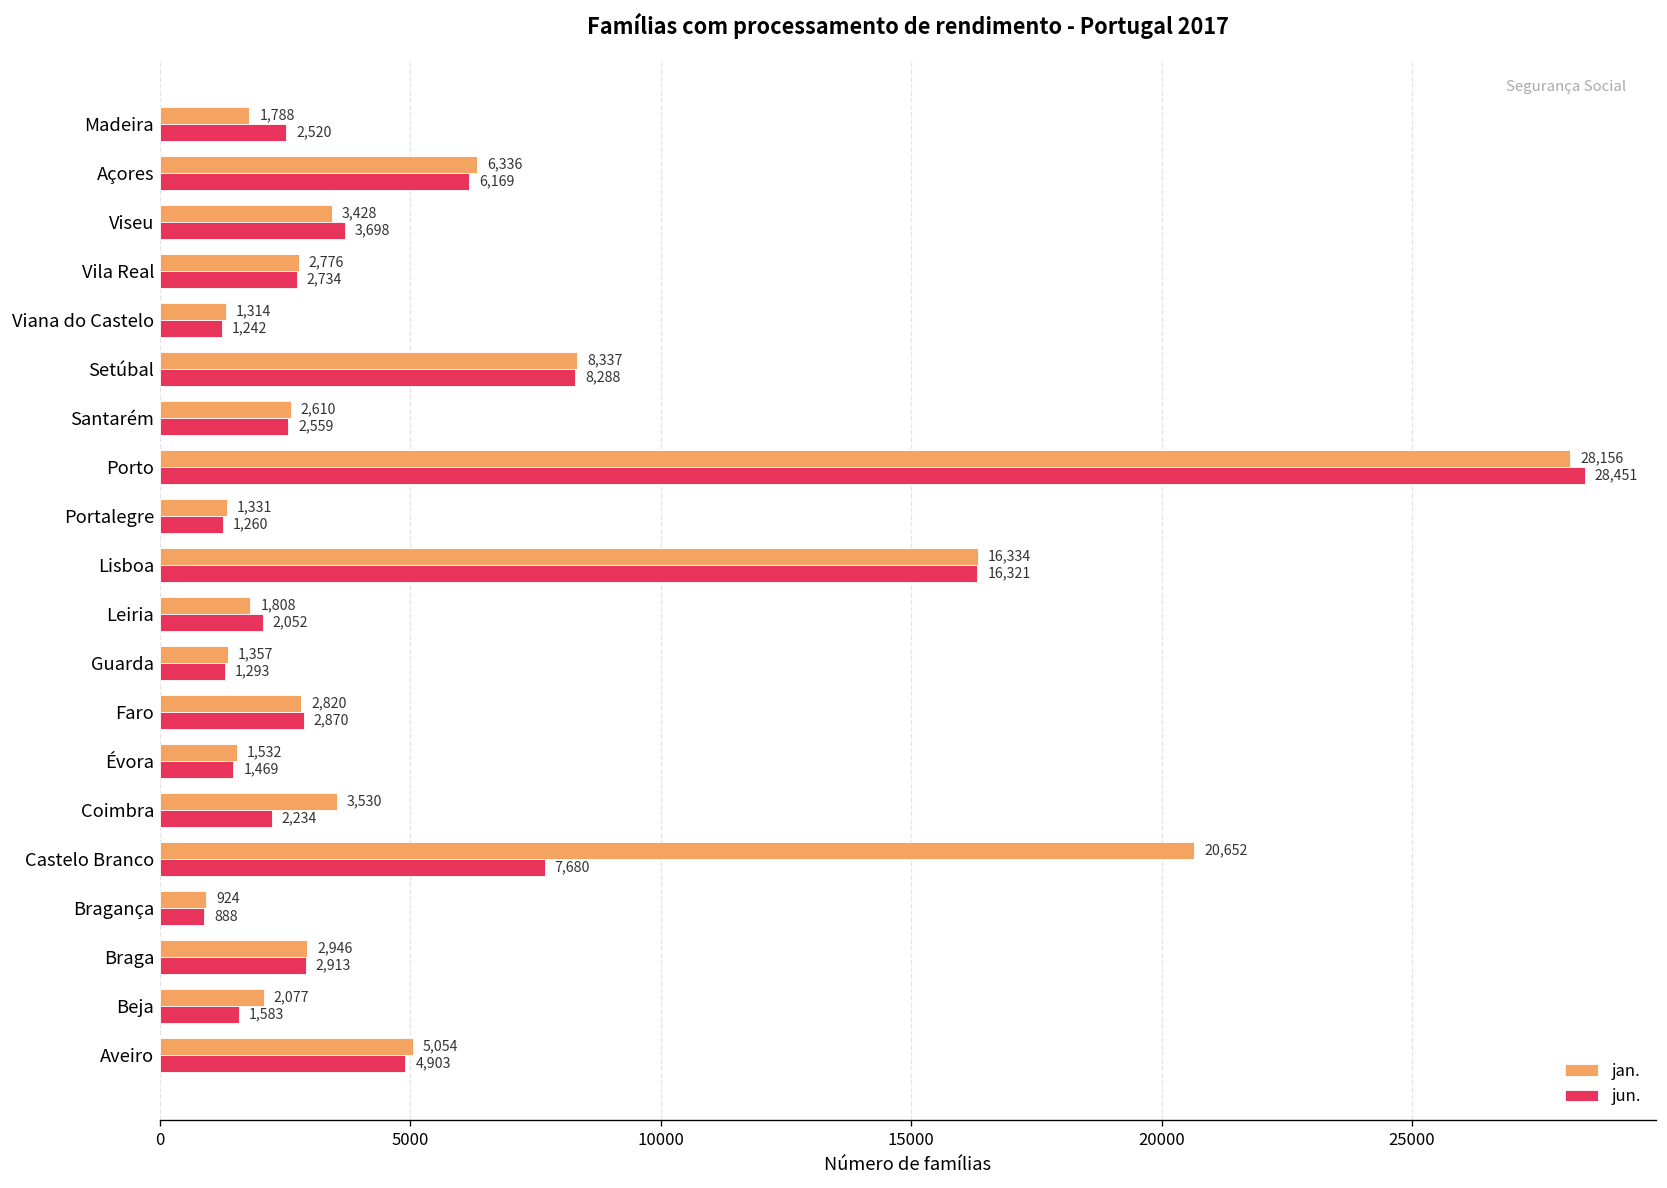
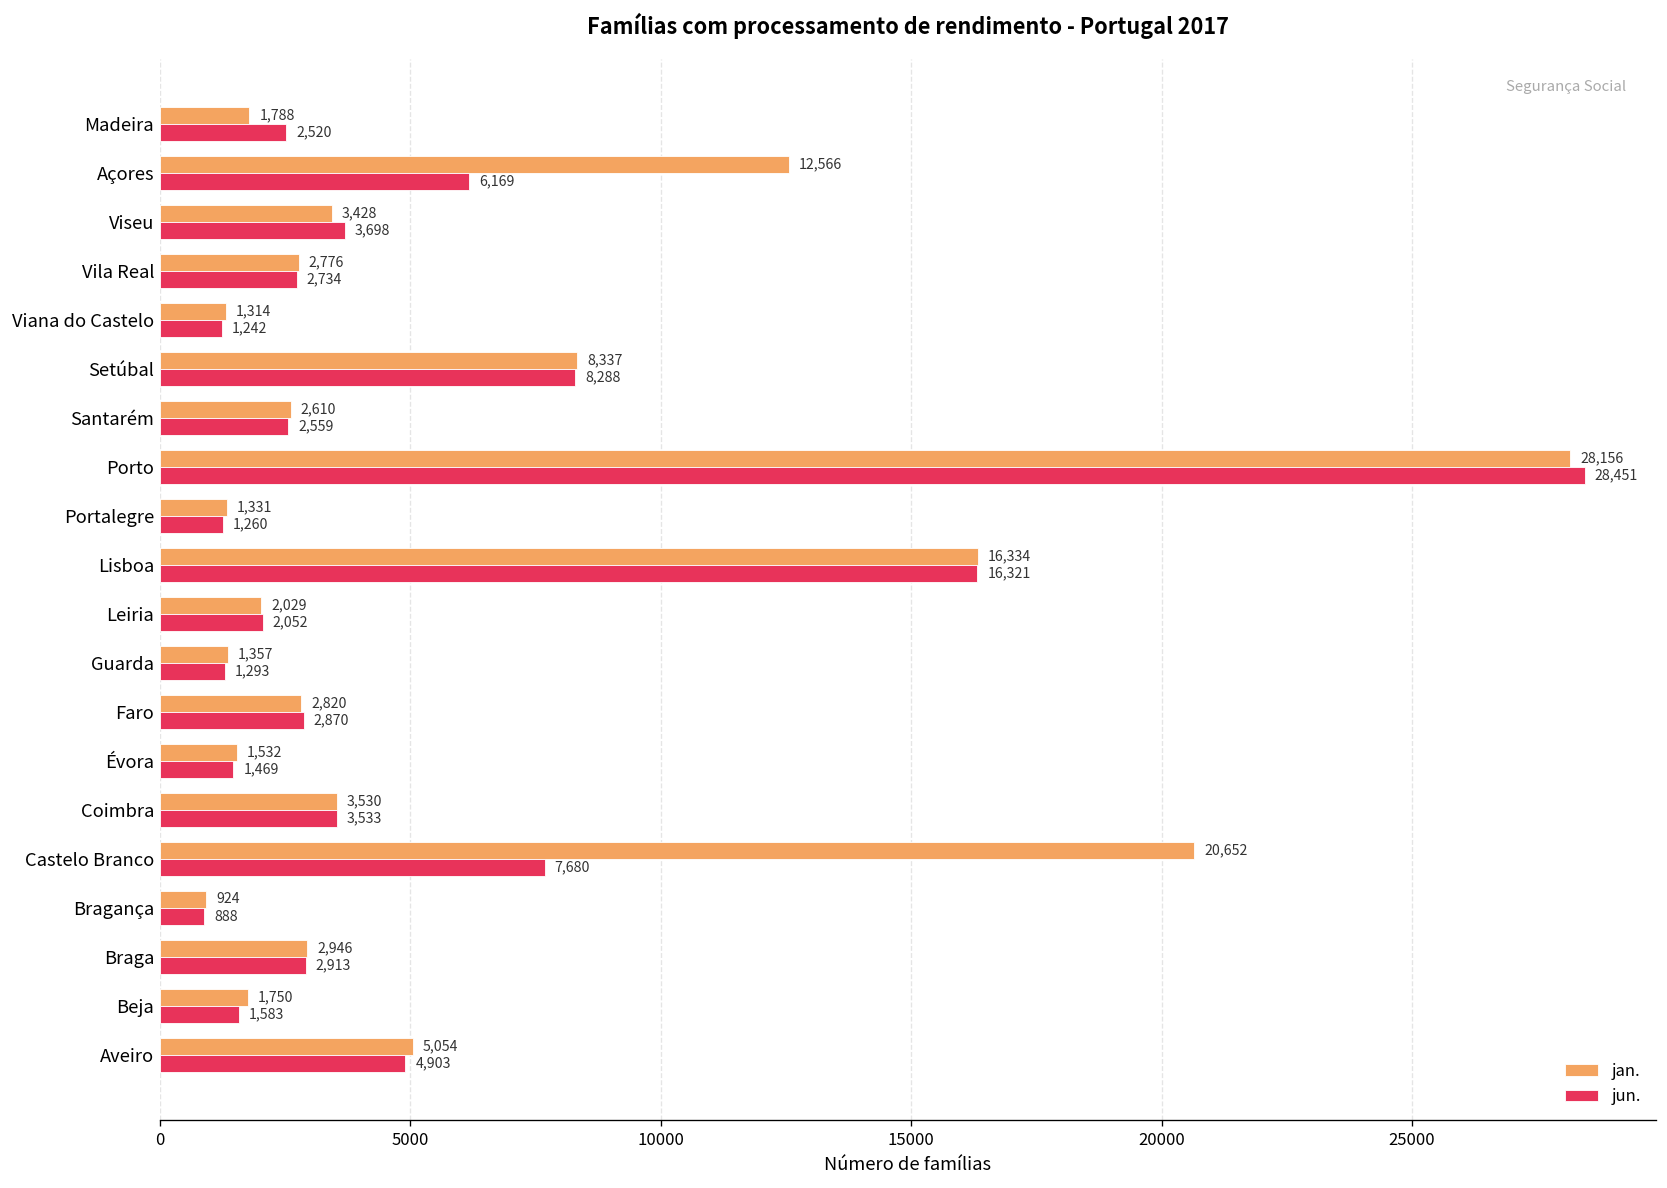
  {
    "jan.": {
      "Madeira": "1,788",
-     "Açores": "6,336",
+     "Açores": "12,566",
      "Viseu": "3,428",
      "Vila Real": "2,776",
      "Viana do Castelo": "1,314",
      "Setúbal": "8,337",
      "Santarém": "2,610",
      "Porto": "28,156",
      "Portalegre": "1,331",
      "Lisboa": "16,334",
-     "Leiria": "1,808",
+     "Leiria": "2,029",
      "Guarda": "1,357",
      "Faro": "2,820",
      "Évora": "1,532",
      "Coimbra": "3,530",
      "Castelo Branco": "20,652",
      "Bragança": "924",
      "Braga": "2,946",
-     "Beja": "2,077",
+     "Beja": "1,750",
      "Aveiro": "5,054"
    },
    "jun.": {
      "Madeira": "2,520",
      "Açores": "6,169",
      "Viseu": "3,698",
      "Vila Real": "2,734",
      "Viana do Castelo": "1,242",
      "Setúbal": "8,288",
      "Santarém": "2,559",
      "Porto": "28,451",
      "Portalegre": "1,260",
      "Lisboa": "16,321",
      "Leiria": "2,052",
      "Guarda": "1,293",
      "Faro": "2,870",
      "Évora": "1,469",
-     "Coimbra": "2,234",
+     "Coimbra": "3,533",
      "Castelo Branco": "7,680",
      "Bragança": "888",
      "Braga": "2,913",
      "Beja": "1,583",
      "Aveiro": "4,903"
    }
  }
